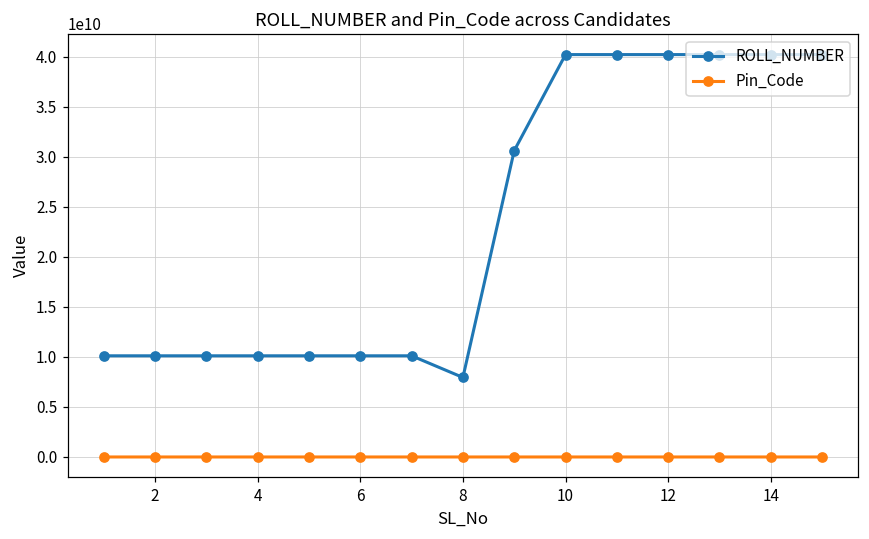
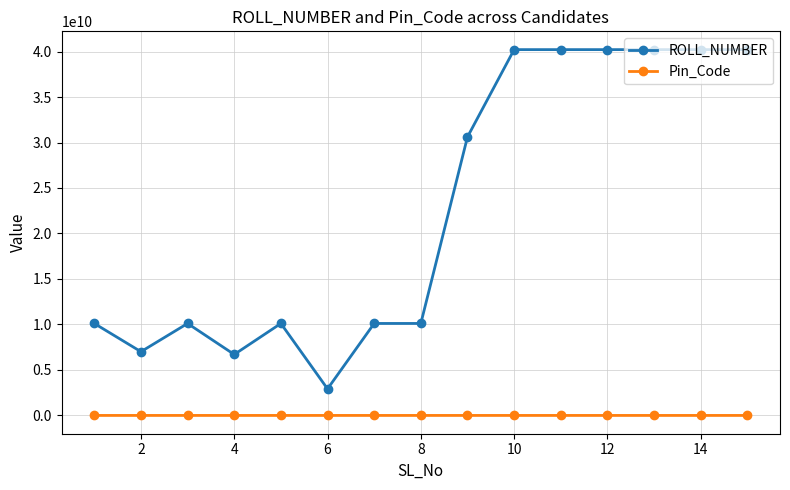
  {
    "ROLL_NUMBER": {
-     "2": 10000000000,
-     "4": 10000000000,
-     "6": 10000000000,
-     "8": 8000000000,
+     "2": 7000000000,
+     "4": 7000000000,
+     "6": 3000000000,
+     "8": 10000000000,
      "10": 40000000000,
      "12": 40000000000
    },
    "Pin_Code": {
      "2": 0,
      "4": 0,
      "6": 0,
      "8": 0,
      "10": 0,
      "12": 0,
      "14": 0
    }
  }
